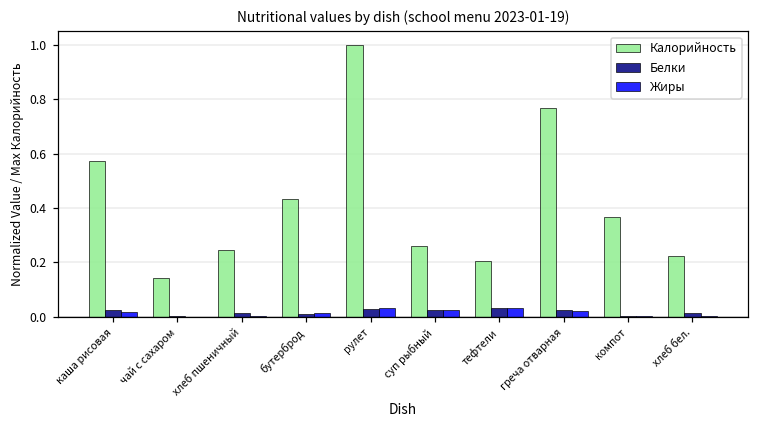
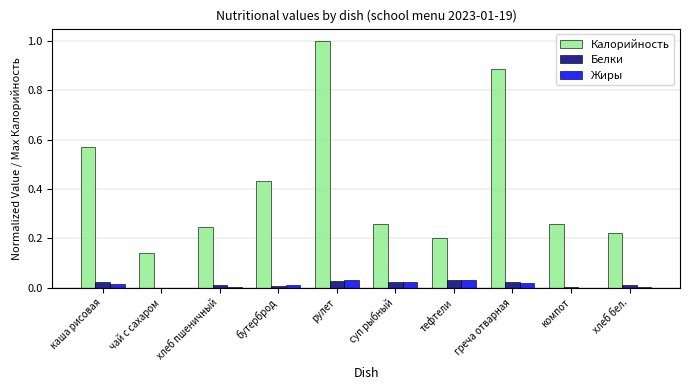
  {
    "Калорийность": {
      "каша рисовая": 0.57,
      "чай с сахаром": 0.14,
      "хлеб пшеничный": 0.25,
      "бутерброд": 0.43,
      "рулет": 1.00,
      "суп рыбный": 0.26,
      "тефтели": 0.20,
-     "греча отварная": 0.77,
-     "компот": 0.37,
+     "греча отварная": 0.89,
+     "компот": 0.26,
      "хлеб бел.": 0.22
    },
    "Белки": {
      "каша рисовая": 0.02,
      "хлеб пшеничный": 0.01,
      "рулет": 0.03,
      "суп рыбный": 0.02,
      "тефтели": 0.03,
      "греча отварная": 0.02,
      "хлеб бел.": 0.01
    },
    "Жиры": {
      "каша рисовая": 0.02,
      "чай с сахаром": 0.00,
      "бутерброд": 0.01,
      "рулет": 0.03,
      "суп рыбный": 0.02,
      "тефтели": 0.03,
      "греча отварная": 0.02
    }
  }
